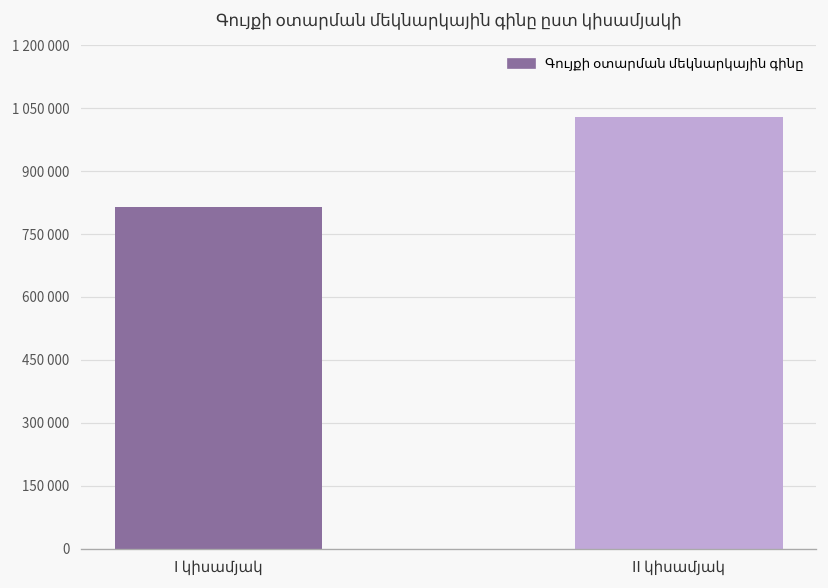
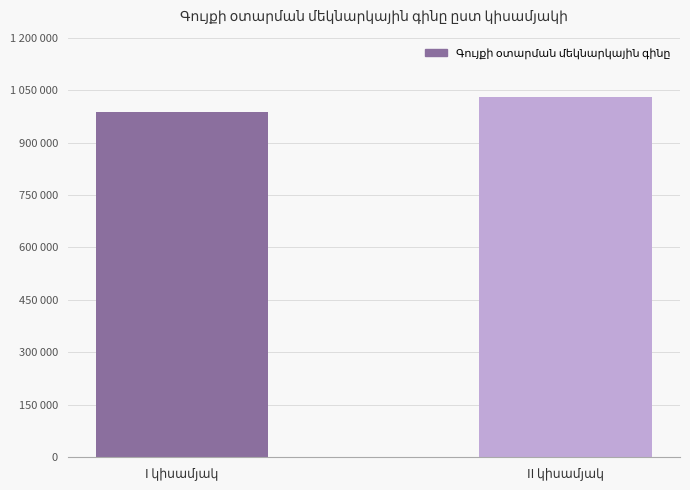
  {
-   "I կիսամյակ": 810000,
+   "I կիսամյակ": 990000,
    "II կիսամյակ": 1030000
  }
